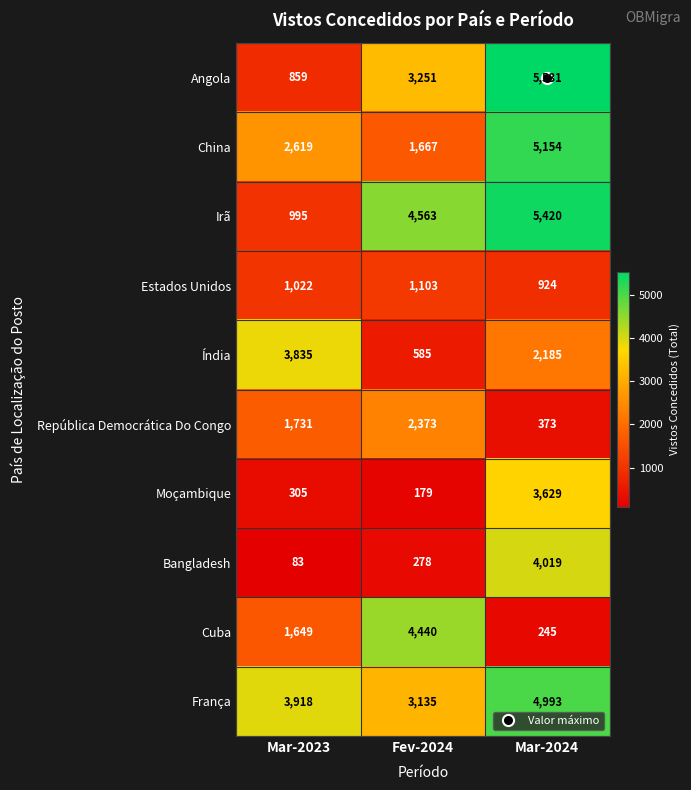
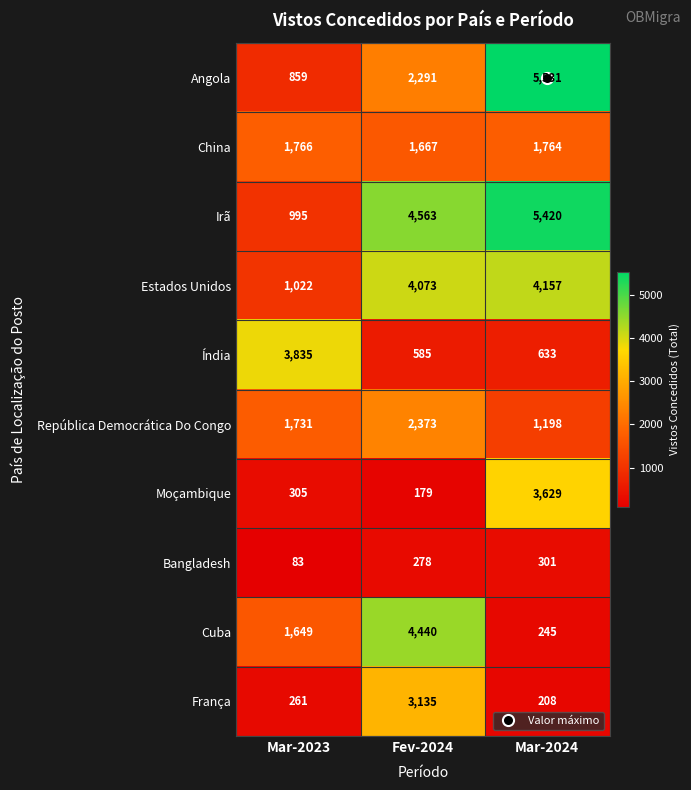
  {
    "Angola": {
      "Mar-2023": "859",
-     "Fev-2024": "3,251"
+     "Fev-2024": "2,291"
    },
    "China": {
-     "Mar-2023": "2,619",
+     "Mar-2023": "1,766",
      "Fev-2024": "1,667",
-     "Mar-2024": "5,154"
+     "Mar-2024": "1,764"
    },
    "Irã": {
      "Mar-2023": "995",
      "Fev-2024": "4,563",
      "Mar-2024": "5,420"
    },
    "Estados Unidos": {
      "Mar-2023": "1,022",
-     "Fev-2024": "1,103",
-     "Mar-2024": "924"
+     "Fev-2024": "4,073",
+     "Mar-2024": "4,157"
    },
    "Índia": {
      "Mar-2023": "3,835",
      "Fev-2024": "585",
-     "Mar-2024": "2,185"
+     "Mar-2024": "633"
    },
    "República Democrática Do Congo": {
      "Mar-2023": "1,731",
      "Fev-2024": "2,373",
-     "Mar-2024": "373"
+     "Mar-2024": "1,198"
    },
    "Moçambique": {
      "Mar-2023": "305",
      "Fev-2024": "179",
      "Mar-2024": "3,629"
    },
    "Bangladesh": {
      "Mar-2023": "83",
      "Fev-2024": "278",
-     "Mar-2024": "4,019"
+     "Mar-2024": "301"
    },
    "Cuba": {
      "Mar-2023": "1,649",
      "Fev-2024": "4,440",
      "Mar-2024": "245"
    },
    "França": {
-     "Mar-2023": "3,918",
+     "Mar-2023": "261",
      "Fev-2024": "3,135",
-     "Mar-2024": "4,993"
+     "Mar-2024": "208"
    }
  }
